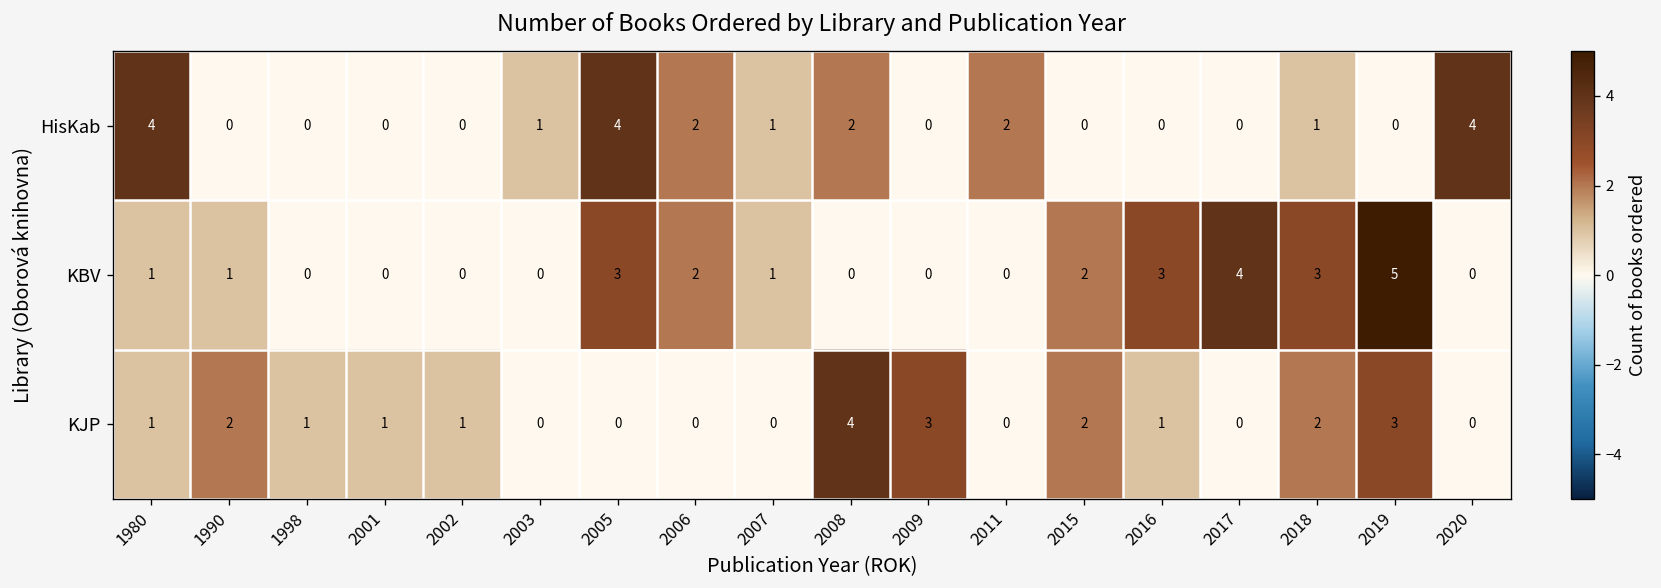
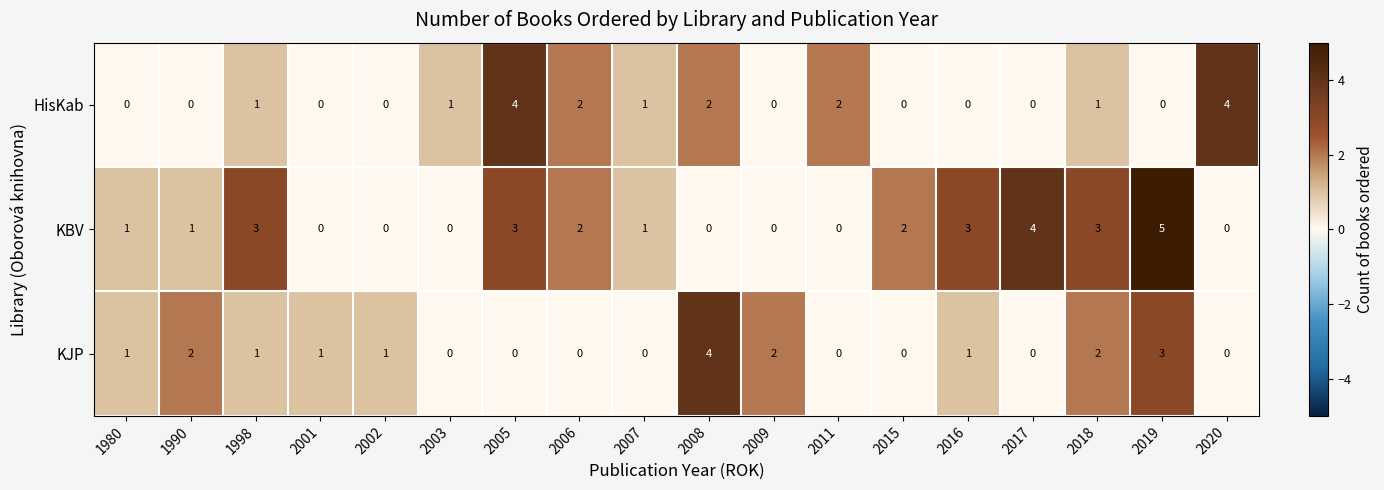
  {
    "HisKab": {
-     "1980": 4,
+     "1980": 0,
      "1990": 0,
-     "1998": 0,
+     "1998": 1,
      "2001": 0,
      "2002": 0,
      "2003": 1,
      "2005": 4,
      "2006": 2,
      "2007": 1,
      "2008": 2,
      "2009": 0,
      "2011": 2,
      "2015": 0,
      "2016": 0,
      "2017": 0,
      "2018": 1,
      "2019": 0,
      "2020": 4
    },
    "KBV": {
      "1980": 1,
      "1990": 1,
-     "1998": 0,
+     "1998": 3,
      "2001": 0,
      "2002": 0,
      "2003": 0,
      "2005": 3,
      "2006": 2,
      "2007": 1,
      "2008": 0,
      "2009": 0,
      "2011": 0,
      "2015": 2,
      "2016": 3,
      "2017": 4,
      "2018": 3,
      "2019": 5,
      "2020": 0
    },
    "KJP": {
      "1980": 1,
      "1990": 2,
      "1998": 1,
      "2001": 1,
      "2002": 1,
      "2003": 0,
      "2005": 0,
      "2006": 0,
      "2007": 0,
      "2008": 4,
-     "2009": 3,
+     "2009": 2,
      "2011": 0,
-     "2015": 2,
+     "2015": 0,
      "2016": 1,
      "2017": 0,
      "2018": 2,
      "2019": 3,
      "2020": 0
    }
  }
